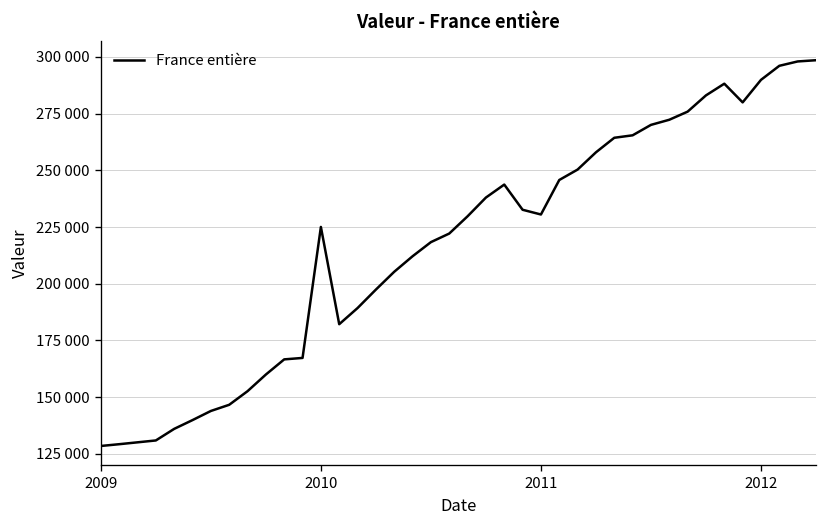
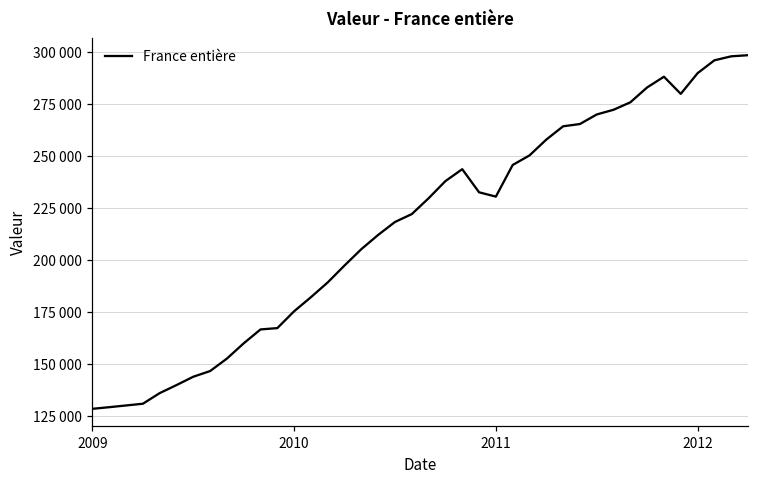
  {
    "2009": 129000,
-   "2010": 225000,
+   "2010": 175000,
    "2011": 231000,
    "2012": 290000
  }
